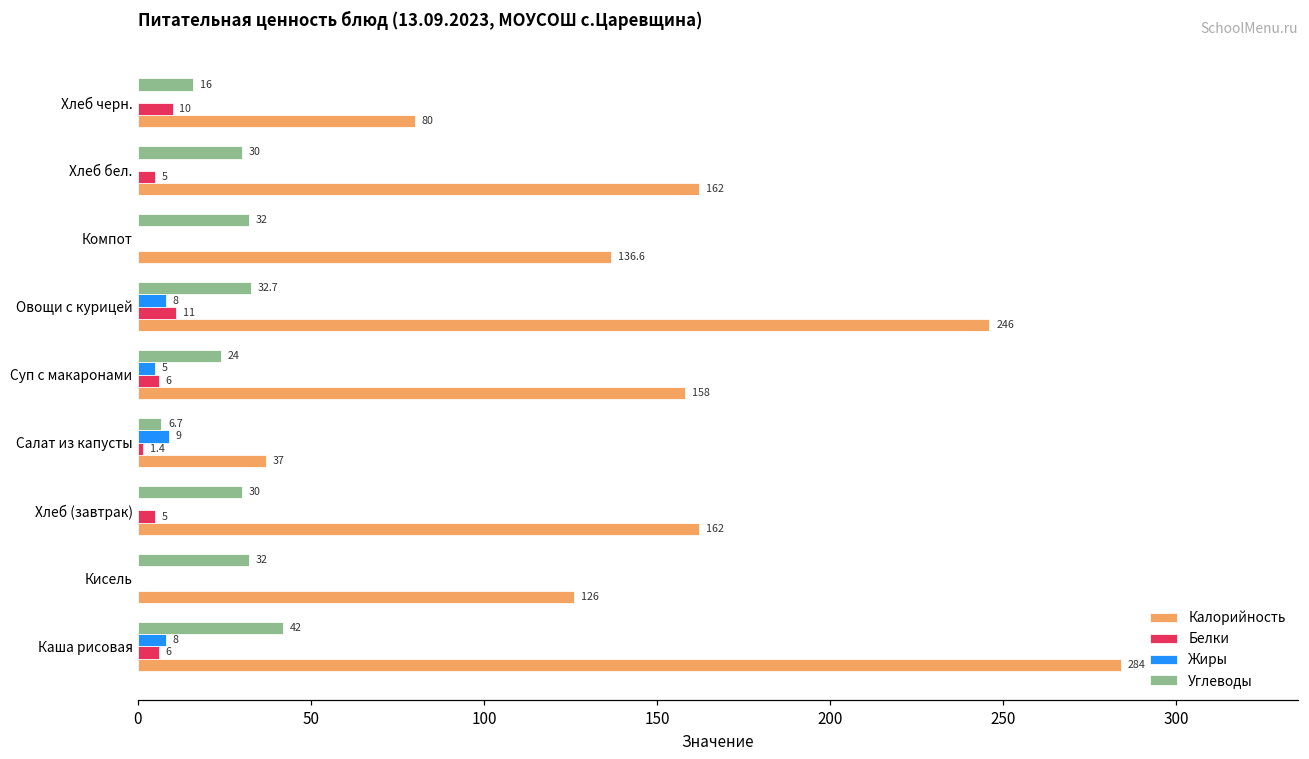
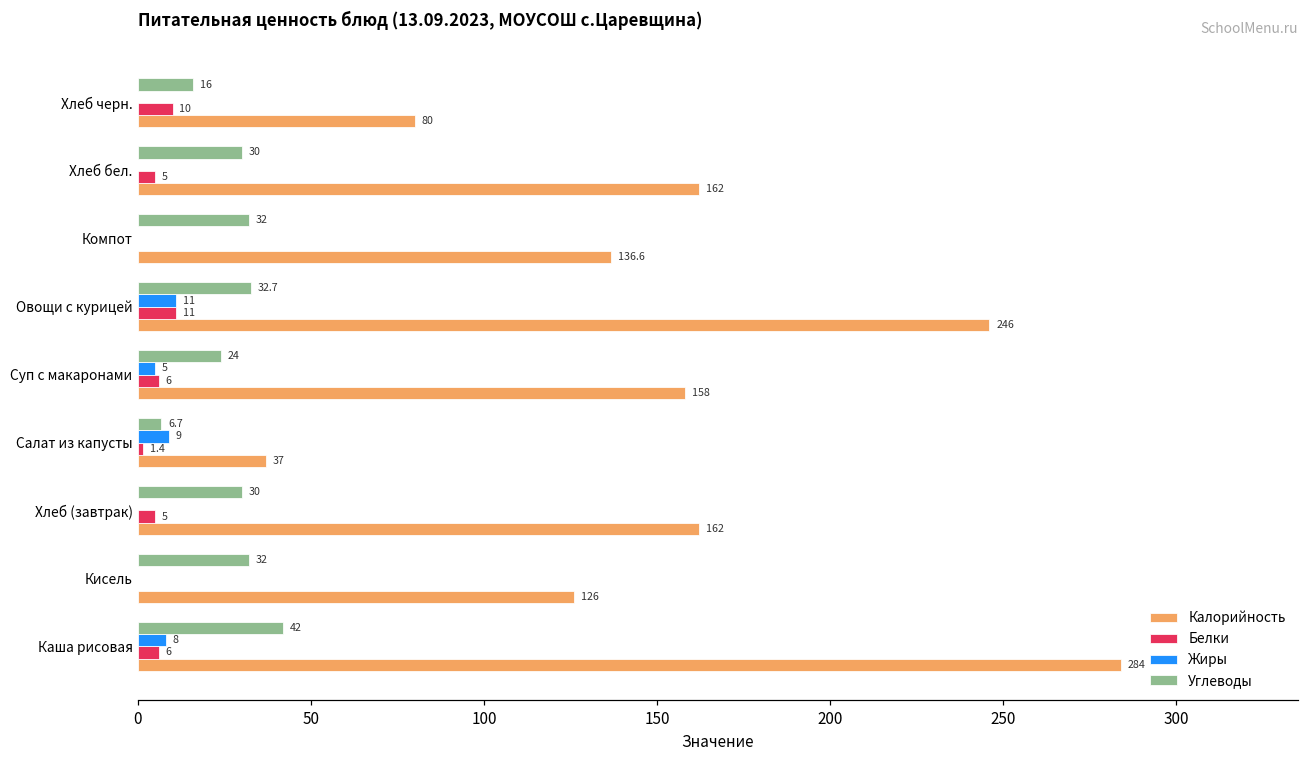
  {
    "Калорийность": {
      "Хлеб черн.": 80,
      "Хлеб бел.": 162,
      "Компот": 136.6,
      "Овощи с курицей": 246,
      "Суп с макаронами": 158,
      "Салат из капусты": 37,
      "Хлеб (завтрак)": 162,
      "Кисель": 126,
      "Каша рисовая": 284
    },
    "Белки": {
      "Хлеб черн.": 10,
      "Хлеб бел.": 5,
      "Овощи с курицей": 11,
      "Суп с макаронами": 6,
      "Салат из капусты": 1.4,
      "Хлеб (завтрак)": 5,
      "Каша рисовая": 6
    },
    "Жиры": {
-     "Овощи с курицей": 8,
+     "Овощи с курицей": 11,
      "Суп с макаронами": 5,
      "Салат из капусты": 9,
      "Каша рисовая": 8
    },
    "Углеводы": {
      "Хлеб черн.": 16,
      "Хлеб бел.": 30,
      "Компот": 32,
      "Овощи с курицей": 32.7,
      "Суп с макаронами": 24,
      "Салат из капусты": 6.7,
      "Хлеб (завтрак)": 30,
      "Кисель": 32,
      "Каша рисовая": 42
    }
  }
